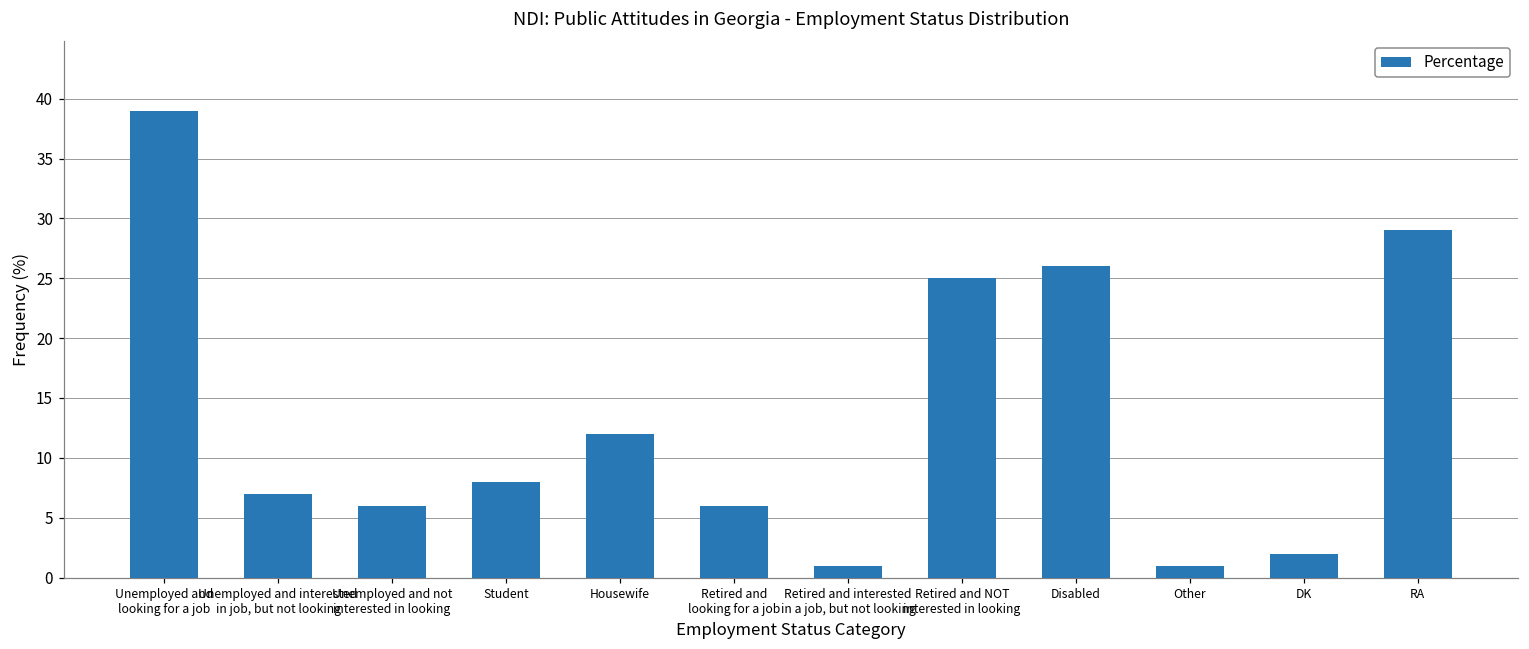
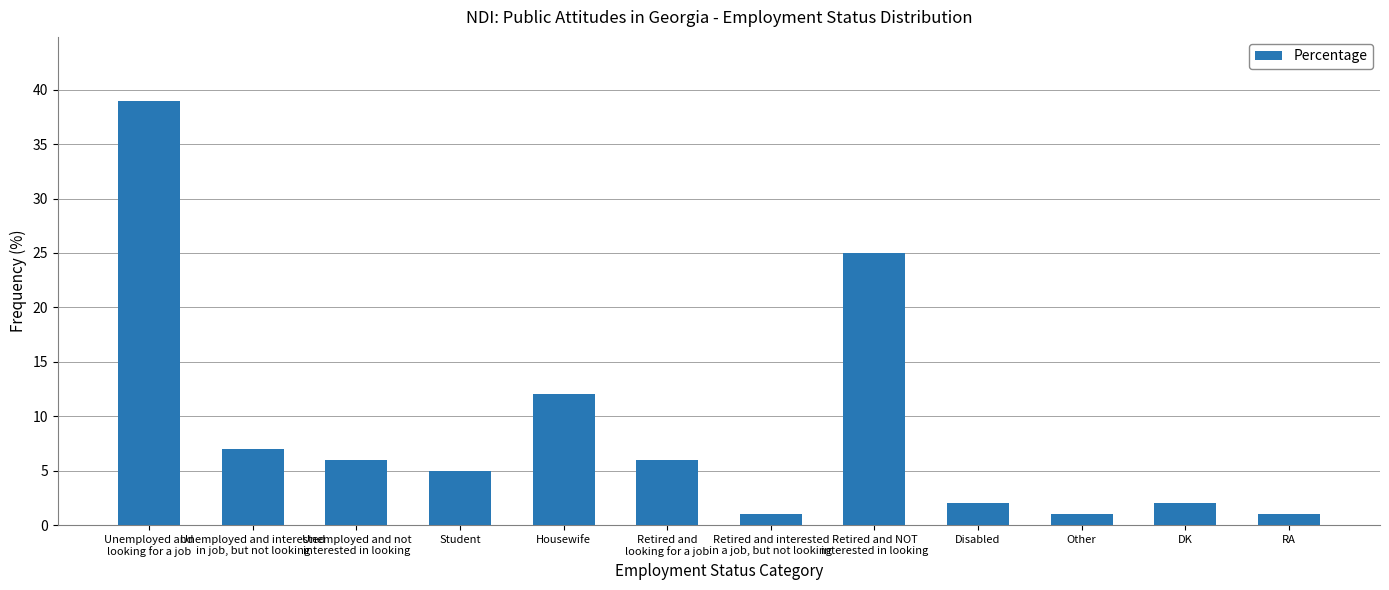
  {
    "Unemployed and looking for a job": 39,
-   "Student": 8,
+   "Student": 5,
    "Housewife": 12,
    "Retired and looking for a job": 6,
    "Retired and interested in a job, but not looking": 1,
    "Retired and NOT interested in looking": 25,
-   "Disabled": 26,
+   "Disabled": 2,
    "Other": 1,
    "DK": 2,
-   "RA": 29
+   "RA": 1
  }
